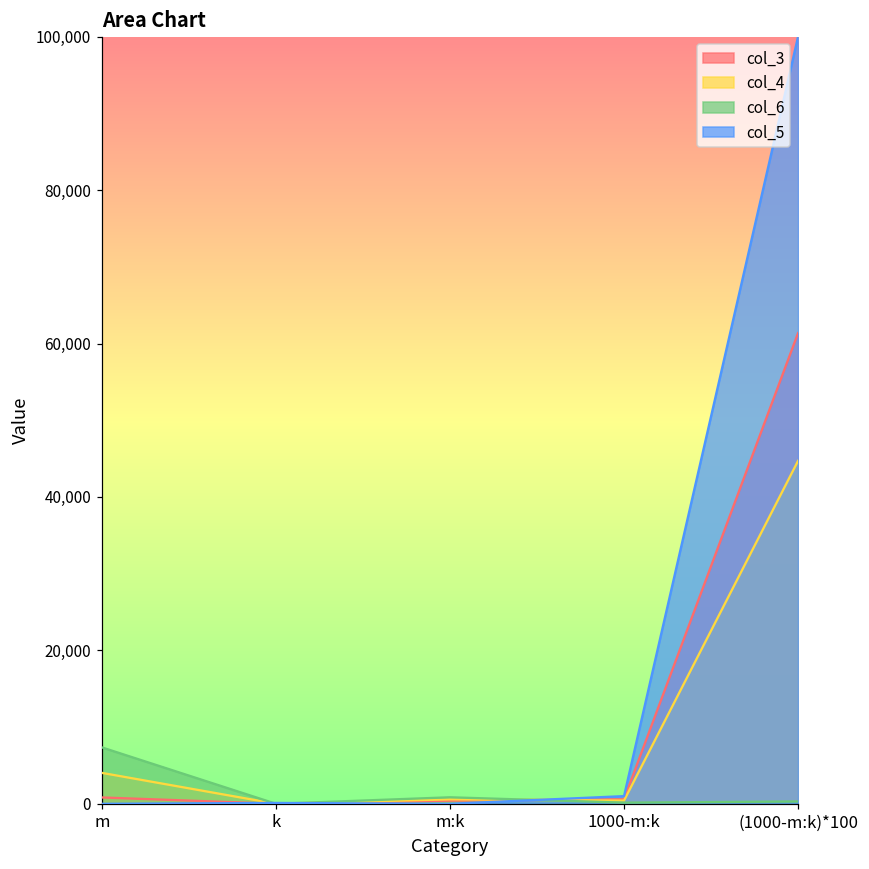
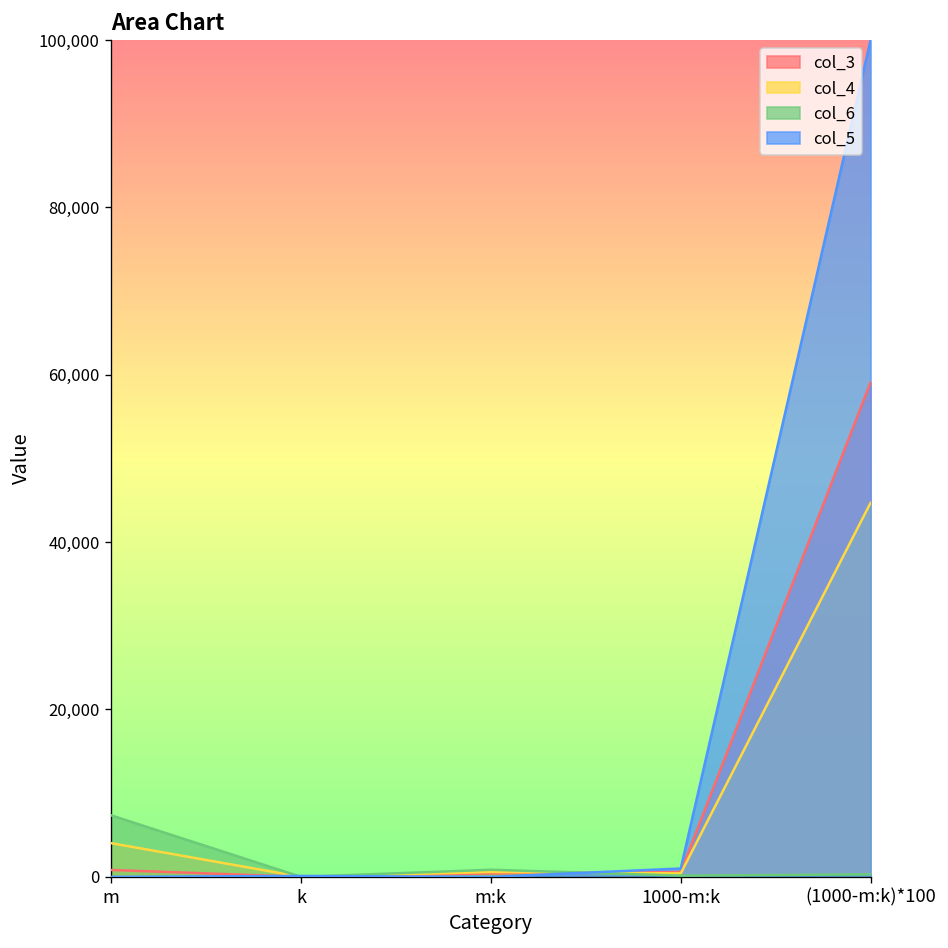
  {
    "col_3": {
      "m": "1,000",
-     "(1000-m:k)*100": "61,000"
+     "(1000-m:k)*100": "59,000"
    },
    "col_4": {
      "m": "4,000",
      "(1000-m:k)*100": "45,000"
    },
    "col_6": {
      "m": "7,000",
      "(1000-m:k)*100": "0"
    },
    "col_5": {
      "m": "0",
      "m:k": "0",
      "1000-m:k": "1,000",
      "(1000-m:k)*100": "100,000"
    }
  }
